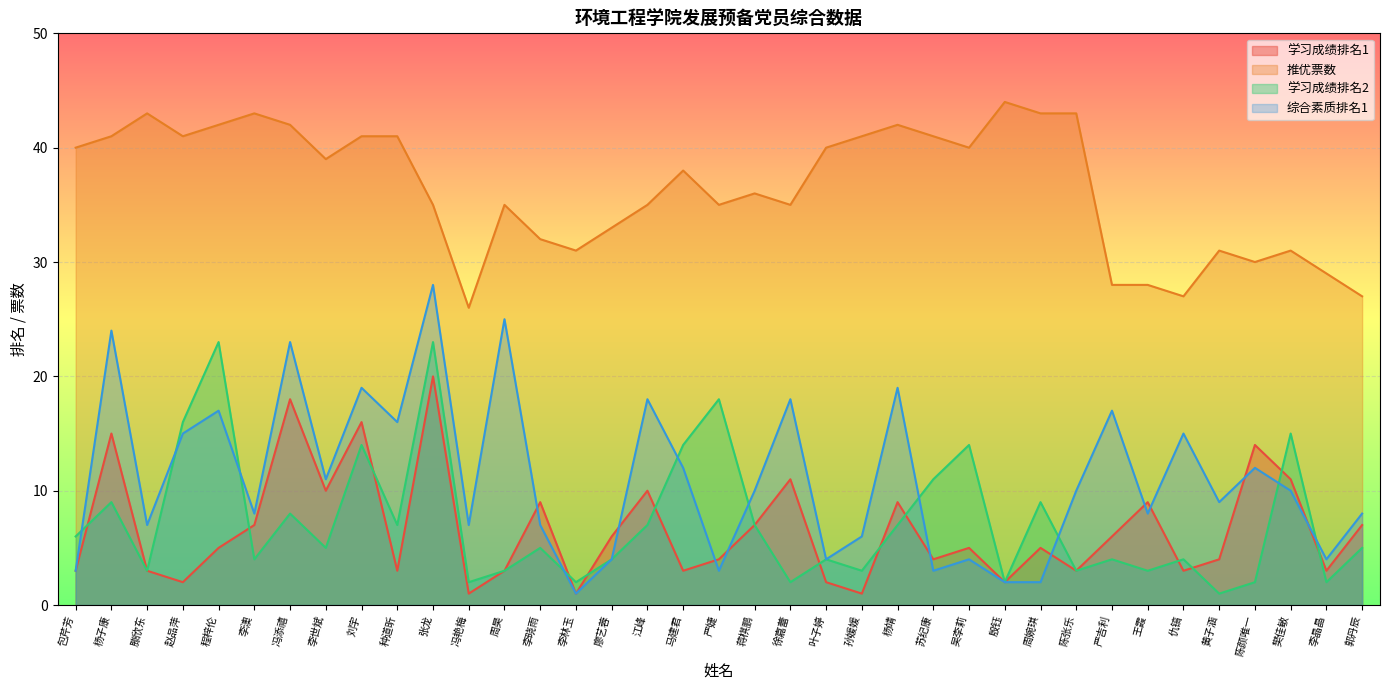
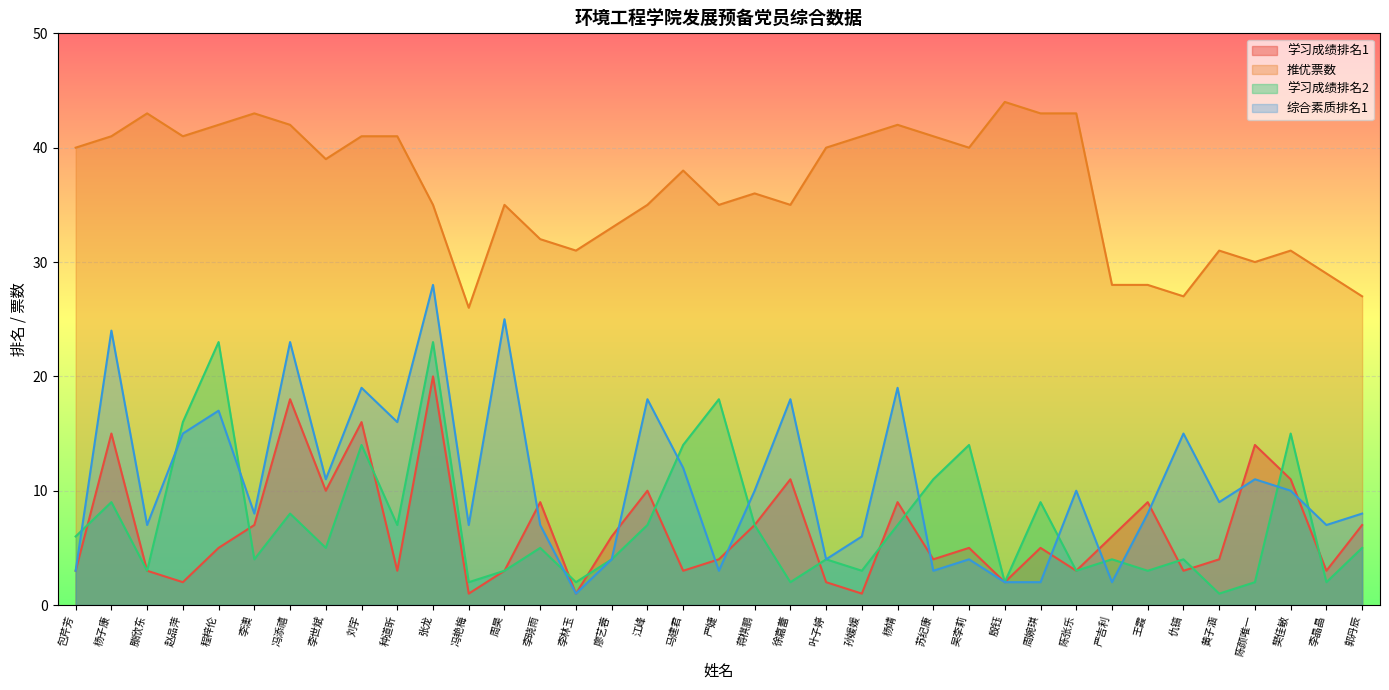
  {
    "学习成绩排名2": {
      "包芹芳": 6,
      "杨子康": 9,
      "赵品萍": 16,
      "程梓伦": 23,
      "李澳": 4,
      "冯添禧": 8,
      "李世斌": 5,
      "刘宇": 14,
      "种道昕": 7,
      "张龙": 23,
      "冯艳梅": 2,
      "李晓雨": 5,
      "李林玉": 2,
      "江峰": 7,
      "马建君": 14,
      "严婕": 18,
      "徐嘉蕾": 2,
      "孙媛媛": 3,
      "杨靖": 7,
      "苏纪康": 11,
      "吴李莉": 14,
      "周婉琪": 9,
      "严吉利": 4,
      "王霞": 3,
      "仇镐": 4,
      "黄子涵": 1,
      "陈颜唯一": 2,
      "樊佳敏": 15,
      "李晶晶": 2,
      "郭丹辰": 5
    },
    "综合素质排名1": {
      "杨子康": 24,
      "滕欣东": 7,
      "赵品萍": 15,
      "程梓伦": 17,
      "李澳": 8,
      "冯添禧": 23,
      "李世斌": 11,
      "刘宇": 19,
      "种道昕": 16,
      "张龙": 28,
      "冯艳梅": 7,
      "周昊": 25,
      "李晓雨": 7,
      "江峰": 18,
      "马建君": 12,
      "严婕": 3,
      "蒋棋鹏": 10,
      "徐嘉蕾": 18,
      "孙媛媛": 6,
      "杨靖": 19,
      "苏纪康": 3,
      "吴李莉": 4,
      "周婉琪": 2,
      "陈张乐": 10,
-     "严吉利": 17,
+     "严吉利": 2,
      "王霞": 8,
      "仇镐": 15,
      "黄子涵": 9,
-     "陈颜唯一": 12,
+     "陈颜唯一": 11,
      "樊佳敏": 10,
-     "李晶晶": 4,
+     "李晶晶": 7,
      "郭丹辰": 8
    }
  }
